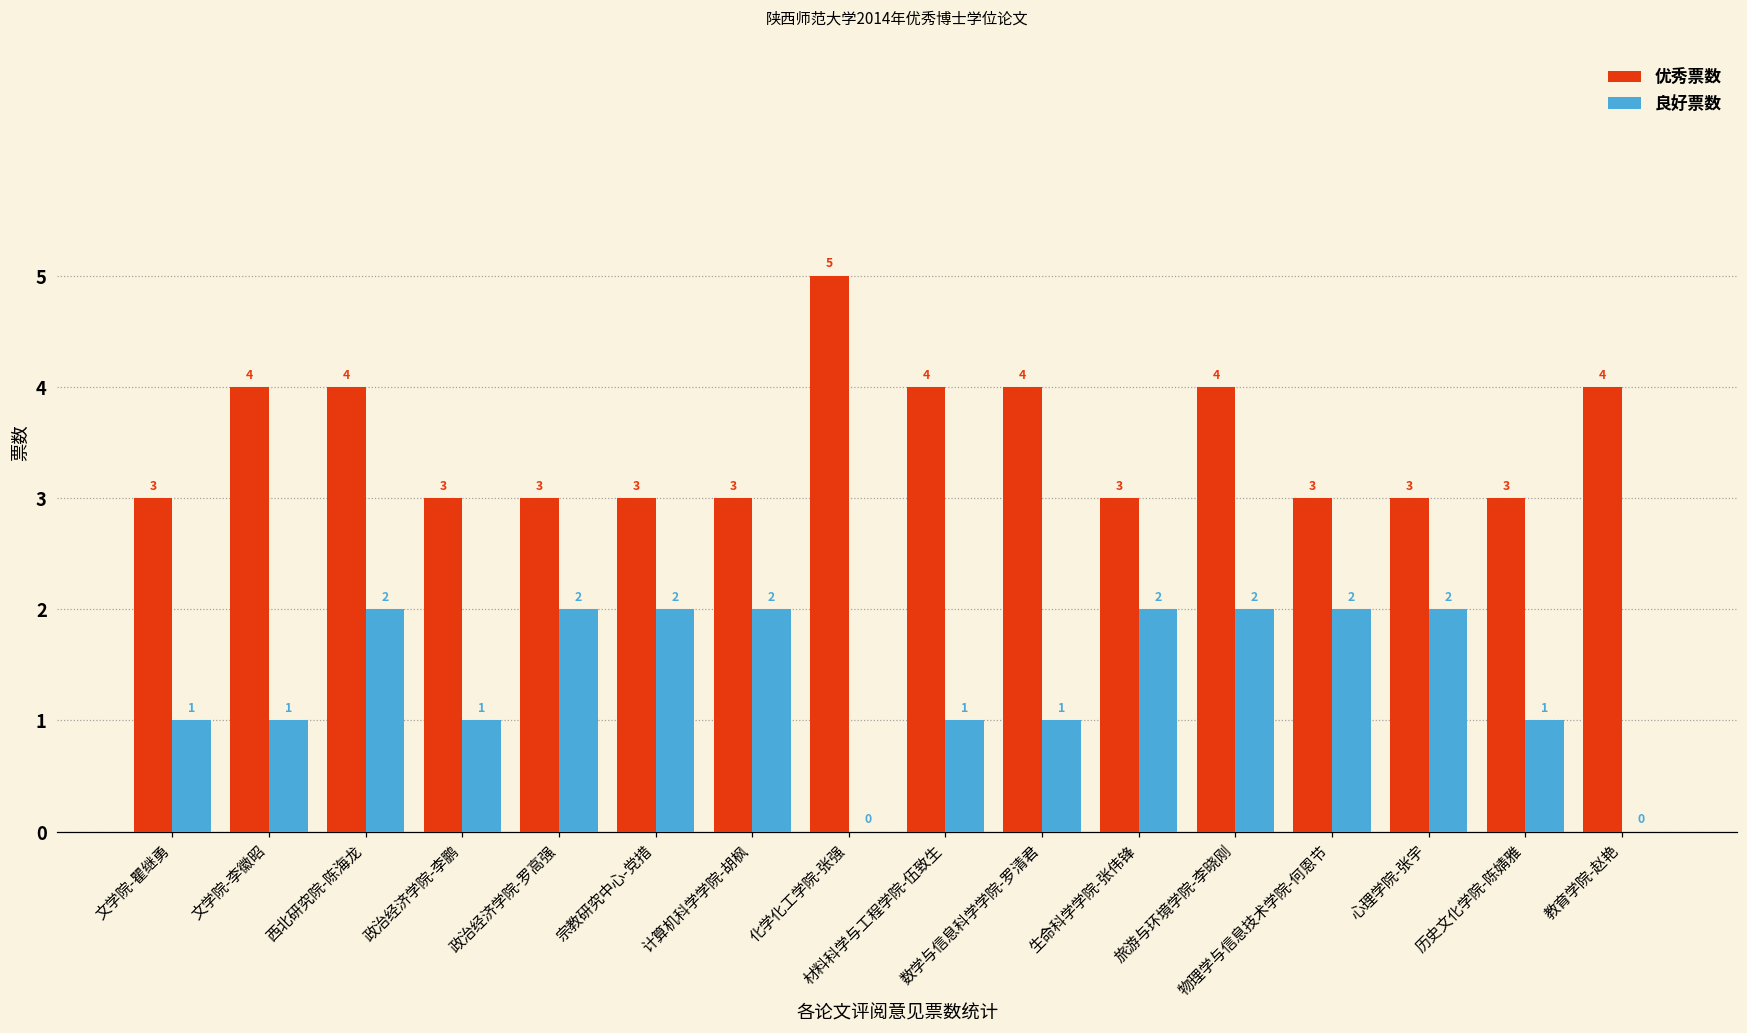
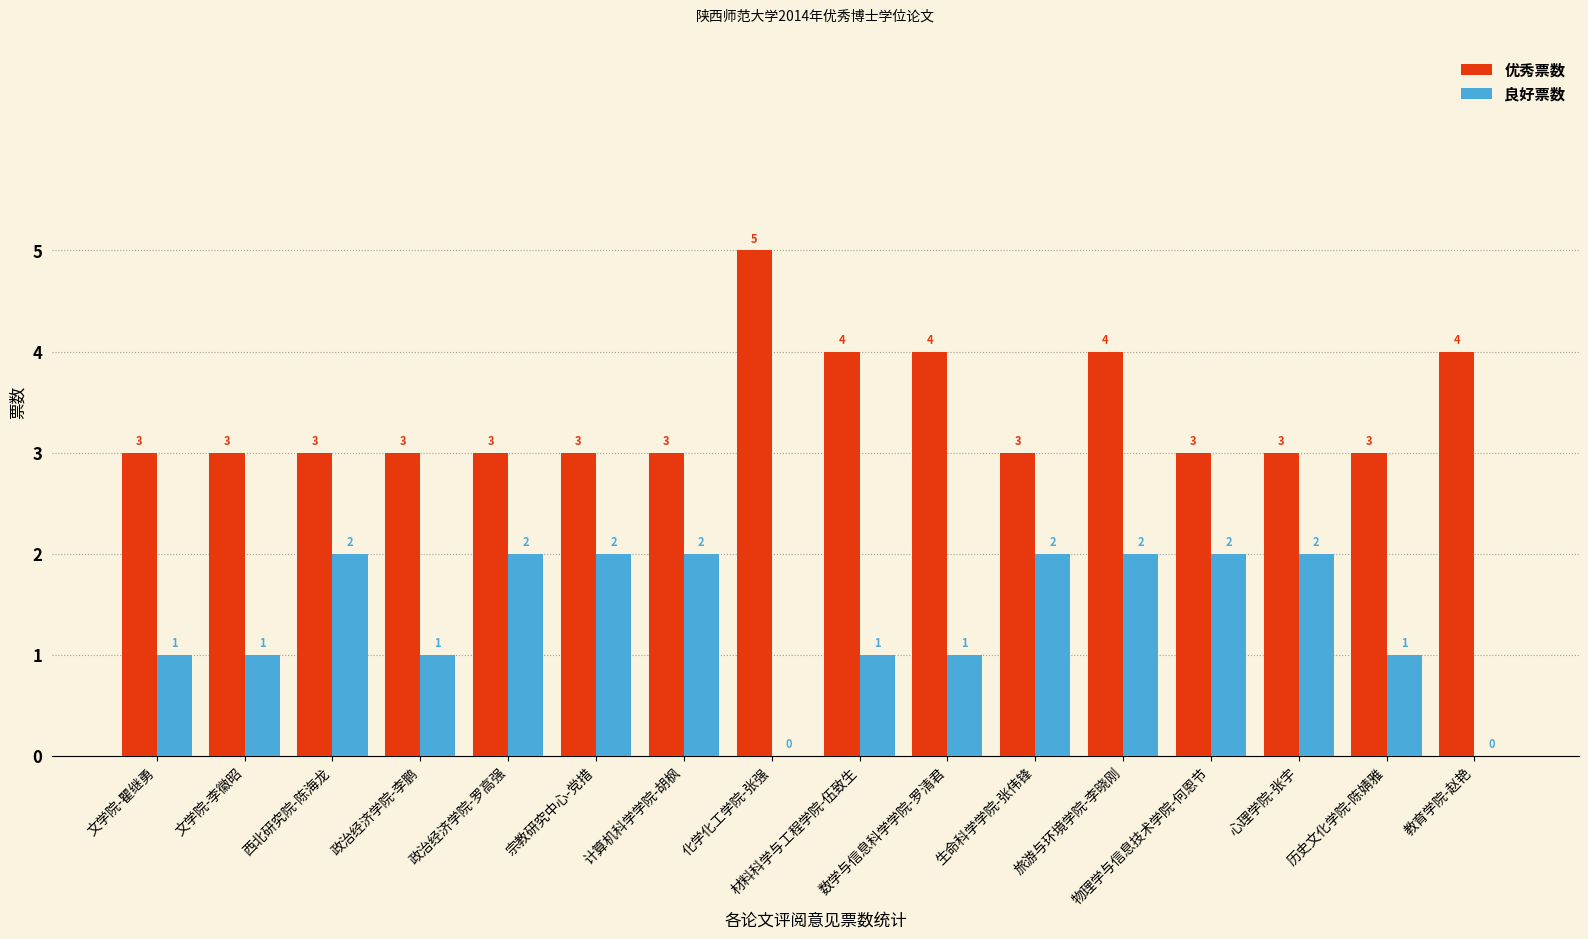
  {
    "优秀票数": {
      "文学院-瞿继勇": 3,
-     "文学院-李徽昭": 4,
-     "西北研究院-陈海龙": 4,
+     "文学院-李徽昭": 3,
+     "西北研究院-陈海龙": 3,
      "政治经济学院-李鹏": 3,
      "政治经济学院-罗高强": 3,
      "宗教研究中心-党措": 3,
      "计算机科学学院-胡枫": 3,
      "化学化工学院-张强": 5,
      "材料科学与工程学院-伍致生": 4,
      "数学与信息科学学院-罗清君": 4,
      "生命科学学院-张伟锋": 3,
      "旅游与环境学院-李晓刚": 4,
      "物理学与信息技术学院-何恩节": 3,
      "心理学院-张宇": 3,
      "历史文化学院-陈婧雅": 3,
      "教育学院-赵艳": 4
    },
    "良好票数": {
      "文学院-瞿继勇": 1,
      "文学院-李徽昭": 1,
      "西北研究院-陈海龙": 2,
      "政治经济学院-李鹏": 1,
      "政治经济学院-罗高强": 2,
      "宗教研究中心-党措": 2,
      "计算机科学学院-胡枫": 2,
      "化学化工学院-张强": 0,
      "材料科学与工程学院-伍致生": 1,
      "数学与信息科学学院-罗清君": 1,
      "生命科学学院-张伟锋": 2,
      "旅游与环境学院-李晓刚": 2,
      "物理学与信息技术学院-何恩节": 2,
      "心理学院-张宇": 2,
      "历史文化学院-陈婧雅": 1,
      "教育学院-赵艳": 0
    }
  }
